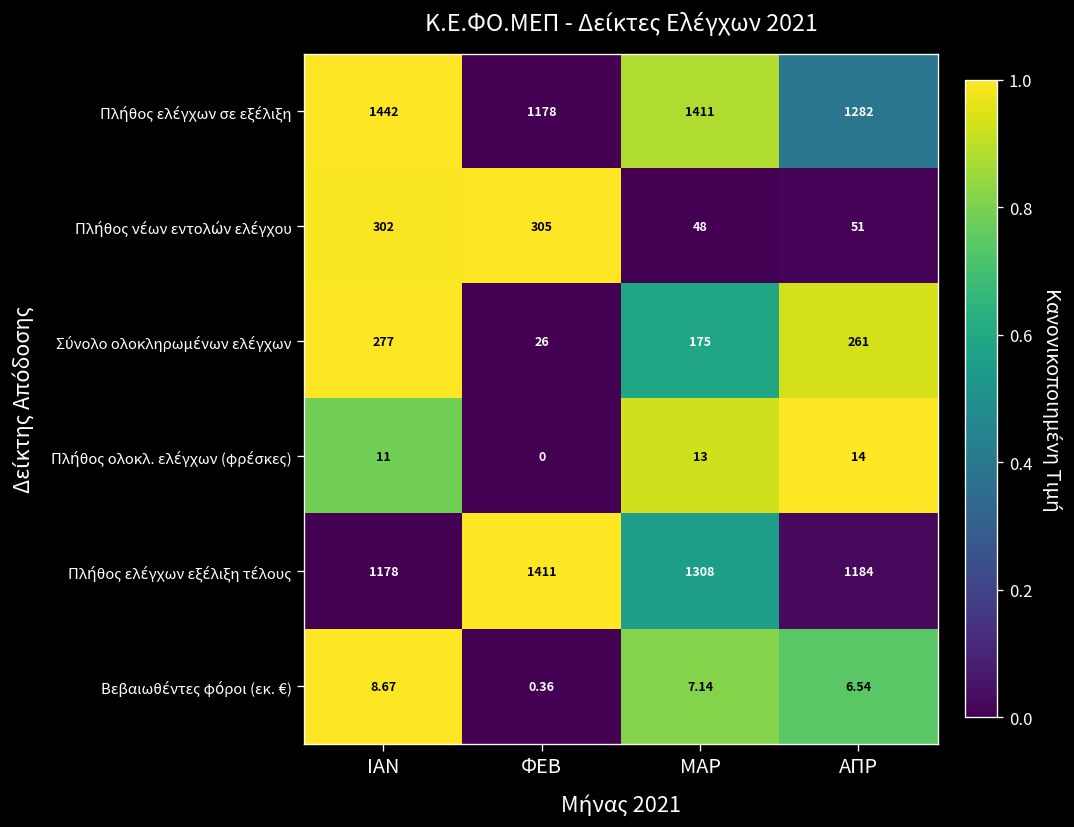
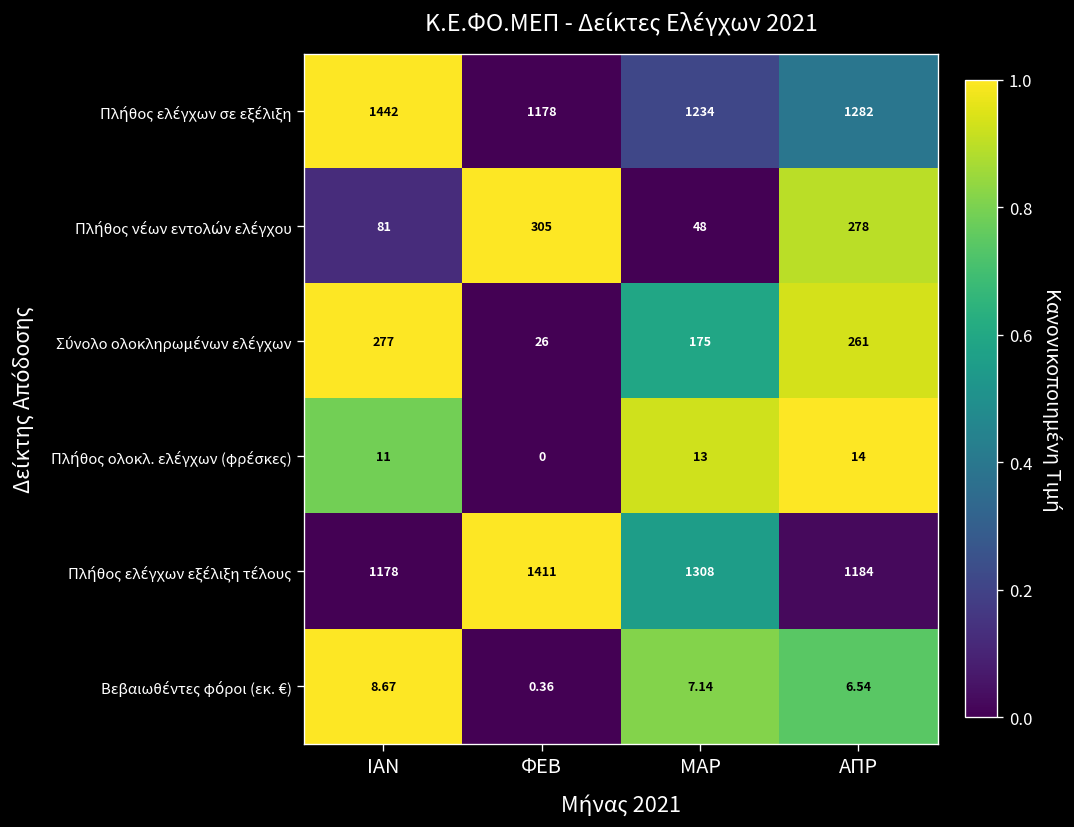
  {
    "Πλήθος ελέγχων σε εξέλιξη": {
      "ΙΑΝ": 1442,
      "ΦΕΒ": 1178,
-     "ΜΑΡ": 1411,
+     "ΜΑΡ": 1234,
      "ΑΠΡ": 1282
    },
    "Πλήθος νέων εντολών ελέγχου": {
-     "ΙΑΝ": 302,
+     "ΙΑΝ": 81,
      "ΦΕΒ": 305,
      "ΜΑΡ": 48,
-     "ΑΠΡ": 51
+     "ΑΠΡ": 278
    },
    "Σύνολο ολοκληρωμένων ελέγχων": {
      "ΙΑΝ": 277,
      "ΦΕΒ": 26,
      "ΜΑΡ": 175,
      "ΑΠΡ": 261
    },
    "Πλήθος ολοκλ. ελέγχων (φρέσκες)": {
      "ΙΑΝ": 11,
      "ΦΕΒ": 0,
      "ΜΑΡ": 13,
      "ΑΠΡ": 14
    },
    "Πλήθος ελέγχων εξέλιξη τέλους": {
      "ΙΑΝ": 1178,
      "ΦΕΒ": 1411,
      "ΜΑΡ": 1308,
      "ΑΠΡ": 1184
    },
    "Βεβαιωθέντες φόροι (εκ. €)": {
      "ΙΑΝ": 8.67,
      "ΦΕΒ": 0.36,
      "ΜΑΡ": 7.14,
      "ΑΠΡ": 6.54
    }
  }
